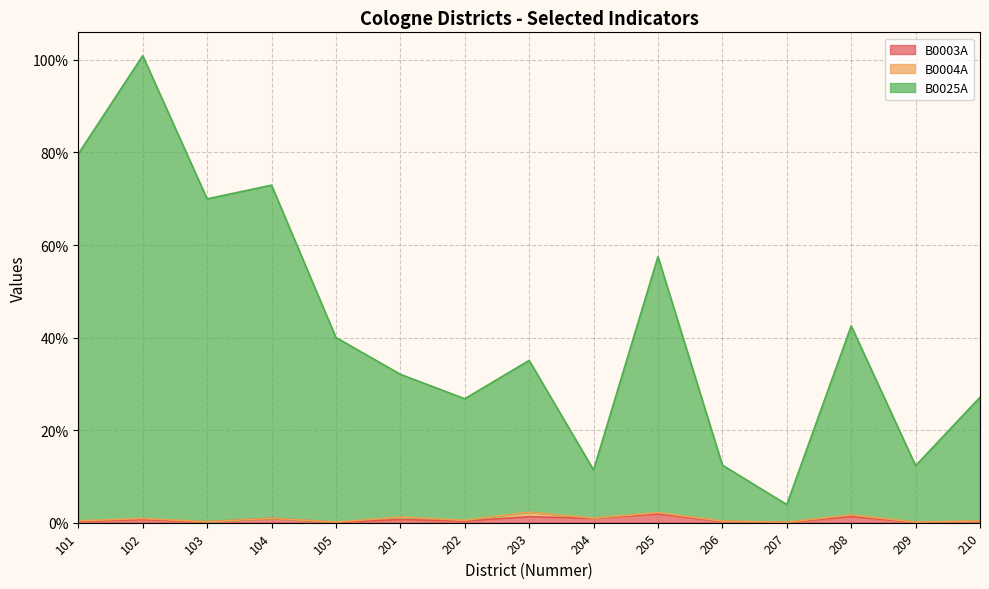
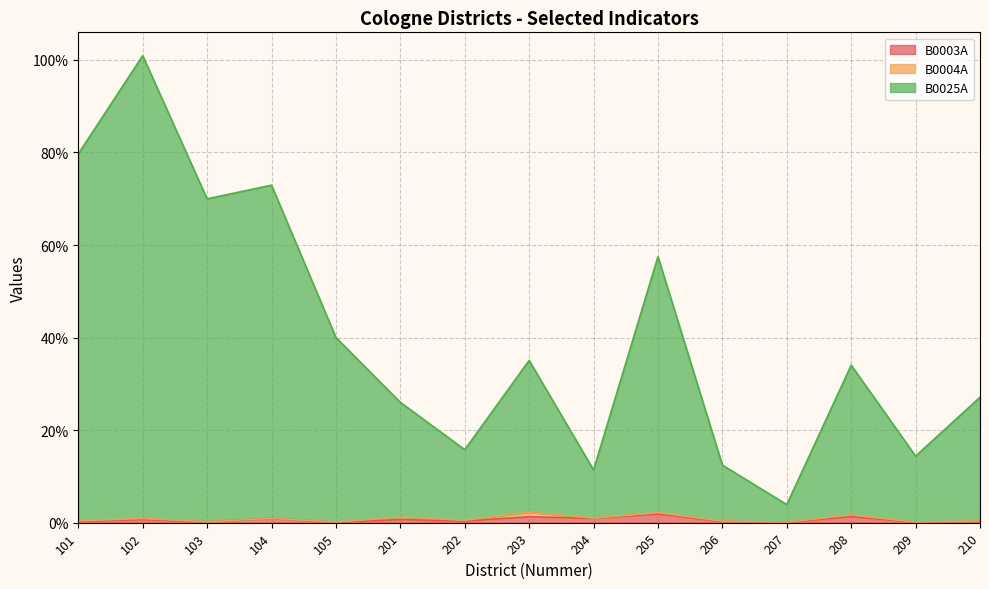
  {
    "B0003A": {
      "201": "1%",
      "203": "1%"
    },
    "B0004A": {
      "201": "1%",
      "203": "1%"
    },
    "B0025A": {
      "101": "79%",
      "102": "100%",
      "103": "70%",
      "104": "72%",
      "105": "40%",
-     "201": "31%",
-     "202": "26%",
+     "201": "25%",
+     "202": "15%",
      "203": "33%",
      "204": "10%",
      "205": "55%",
      "206": "12%",
      "207": "4%",
-     "208": "41%",
-     "209": "12%",
+     "208": "32%",
+     "209": "14%",
      "210": "27%"
    }
  }
